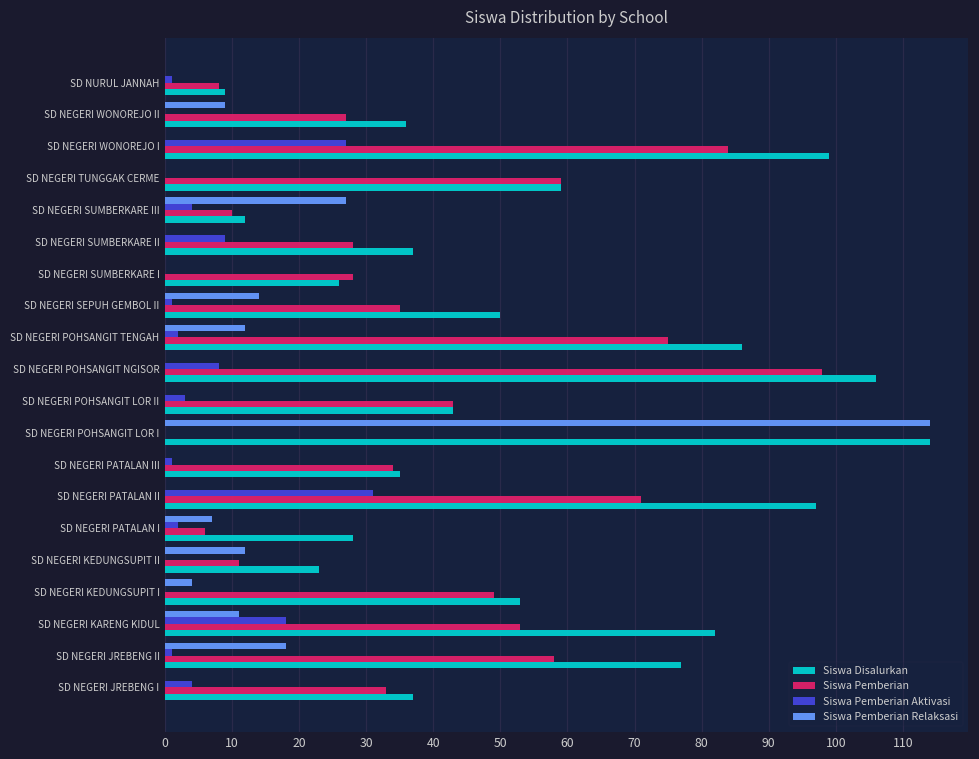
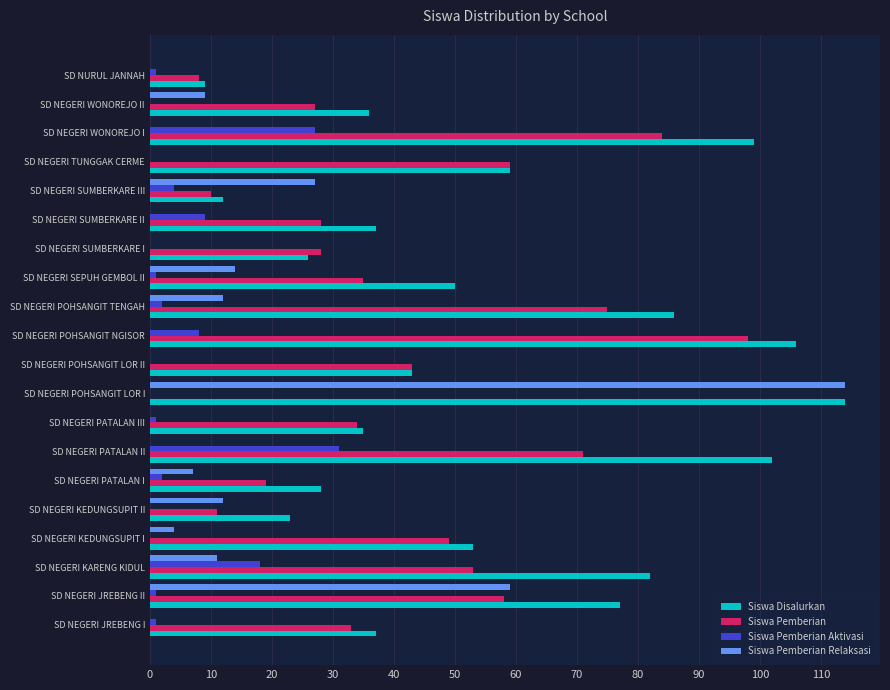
  {
    "Siswa Disalurkan": {
      "SD NURUL JANNAH": 9,
      "SD NEGERI WONOREJO II": 36,
      "SD NEGERI WONOREJO I": 99,
      "SD NEGERI TUNGGAK CERME": 59,
      "SD NEGERI SUMBERKARE III": 12,
      "SD NEGERI SUMBERKARE II": 37,
      "SD NEGERI SUMBERKARE I": 26,
      "SD NEGERI SEPUH GEMBOL II": 50,
      "SD NEGERI POHSANGIT TENGAH": 86,
      "SD NEGERI POHSANGIT NGISOR": 106,
      "SD NEGERI POHSANGIT LOR II": 43,
      "SD NEGERI POHSANGIT LOR I": 114,
      "SD NEGERI PATALAN III": 35,
-     "SD NEGERI PATALAN II": 97,
+     "SD NEGERI PATALAN II": 102,
      "SD NEGERI PATALAN I": 28,
      "SD NEGERI KEDUNGSUPIT II": 23,
      "SD NEGERI KEDUNGSUPIT I": 53,
      "SD NEGERI KARENG KIDUL": 82,
      "SD NEGERI JREBENG II": 77,
      "SD NEGERI JREBENG I": 37
    },
    "Siswa Pemberian": {
      "SD NURUL JANNAH": 8,
      "SD NEGERI WONOREJO II": 27,
      "SD NEGERI WONOREJO I": 84,
      "SD NEGERI TUNGGAK CERME": 59,
      "SD NEGERI SUMBERKARE III": 10,
      "SD NEGERI SUMBERKARE II": 28,
      "SD NEGERI SUMBERKARE I": 28,
      "SD NEGERI SEPUH GEMBOL II": 35,
      "SD NEGERI POHSANGIT TENGAH": 75,
      "SD NEGERI POHSANGIT NGISOR": 98,
      "SD NEGERI POHSANGIT LOR II": 43,
      "SD NEGERI POHSANGIT LOR I": 0,
      "SD NEGERI PATALAN III": 34,
      "SD NEGERI PATALAN II": 71,
-     "SD NEGERI PATALAN I": 6,
+     "SD NEGERI PATALAN I": 19,
      "SD NEGERI KEDUNGSUPIT II": 11,
      "SD NEGERI KEDUNGSUPIT I": 49,
      "SD NEGERI KARENG KIDUL": 53,
      "SD NEGERI JREBENG II": 58,
      "SD NEGERI JREBENG I": 33
    },
    "Siswa Pemberian Aktivasi": {
      "SD NURUL JANNAH": 1,
      "SD NEGERI WONOREJO II": 0,
      "SD NEGERI WONOREJO I": 27,
      "SD NEGERI TUNGGAK CERME": 0,
      "SD NEGERI SUMBERKARE III": 4,
      "SD NEGERI SUMBERKARE II": 9,
      "SD NEGERI SUMBERKARE I": 0,
      "SD NEGERI SEPUH GEMBOL II": 1,
      "SD NEGERI POHSANGIT TENGAH": 2,
      "SD NEGERI POHSANGIT NGISOR": 8,
-     "SD NEGERI POHSANGIT LOR II": 3,
+     "SD NEGERI POHSANGIT LOR II": 0,
      "SD NEGERI POHSANGIT LOR I": 0,
      "SD NEGERI PATALAN III": 1,
      "SD NEGERI PATALAN II": 31,
      "SD NEGERI PATALAN I": 2,
      "SD NEGERI KEDUNGSUPIT II": 0,
      "SD NEGERI KEDUNGSUPIT I": 0,
      "SD NEGERI KARENG KIDUL": 18,
      "SD NEGERI JREBENG II": 1,
-     "SD NEGERI JREBENG I": 4
+     "SD NEGERI JREBENG I": 1
    },
    "Siswa Pemberian Relaksasi": {
      "SD NURUL JANNAH": 0,
      "SD NEGERI WONOREJO II": 9,
      "SD NEGERI WONOREJO I": 0,
      "SD NEGERI TUNGGAK CERME": 0,
      "SD NEGERI SUMBERKARE III": 27,
      "SD NEGERI SUMBERKARE II": 0,
      "SD NEGERI SUMBERKARE I": 0,
      "SD NEGERI SEPUH GEMBOL II": 14,
      "SD NEGERI POHSANGIT TENGAH": 12,
      "SD NEGERI POHSANGIT NGISOR": 0,
      "SD NEGERI POHSANGIT LOR II": 0,
      "SD NEGERI POHSANGIT LOR I": 114,
      "SD NEGERI PATALAN III": 0,
      "SD NEGERI PATALAN II": 0,
      "SD NEGERI PATALAN I": 7,
      "SD NEGERI KEDUNGSUPIT II": 12,
      "SD NEGERI KEDUNGSUPIT I": 4,
      "SD NEGERI KARENG KIDUL": 11,
-     "SD NEGERI JREBENG II": 18,
+     "SD NEGERI JREBENG II": 59,
      "SD NEGERI JREBENG I": 0
    }
  }
